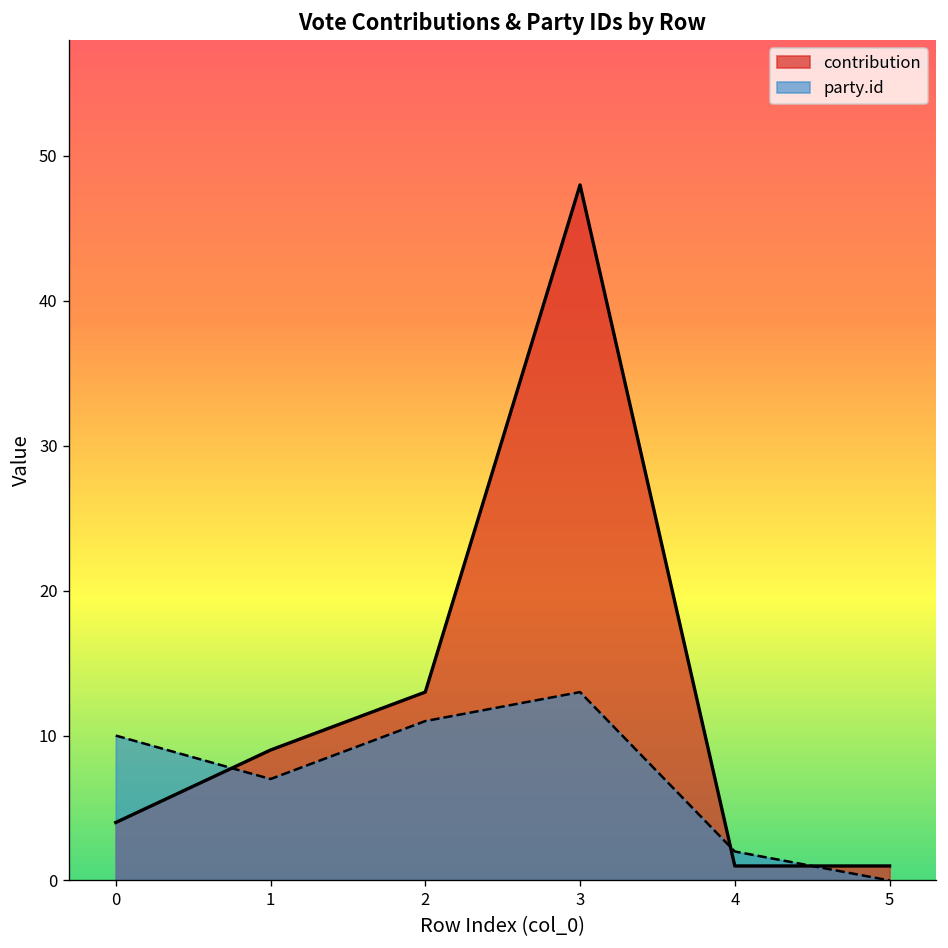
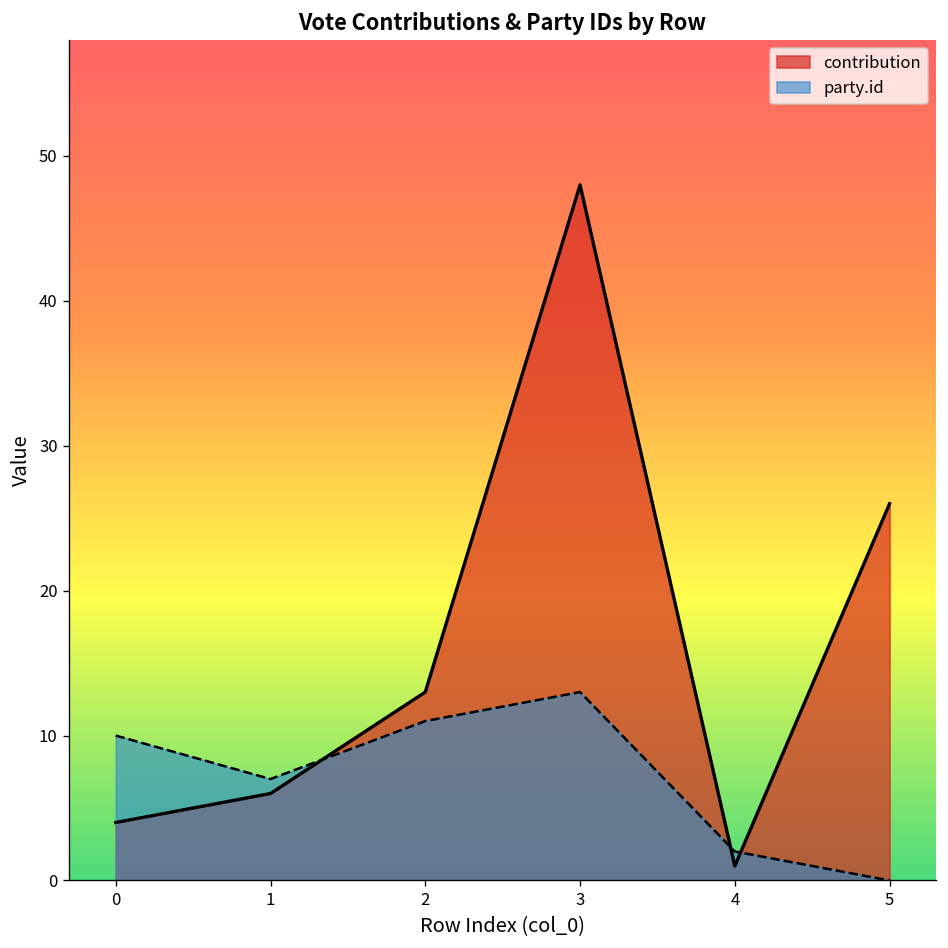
  {
    "contribution": {
      "0": 4,
-     "1": 9,
+     "1": 6,
      "2": 13,
      "3": 48,
      "4": 1,
-     "5": 1
+     "5": 26
    },
    "party.id": {
      "0": 10,
      "1": 7,
      "2": 11,
      "3": 13,
      "4": 2,
      "5": 0
    }
  }
